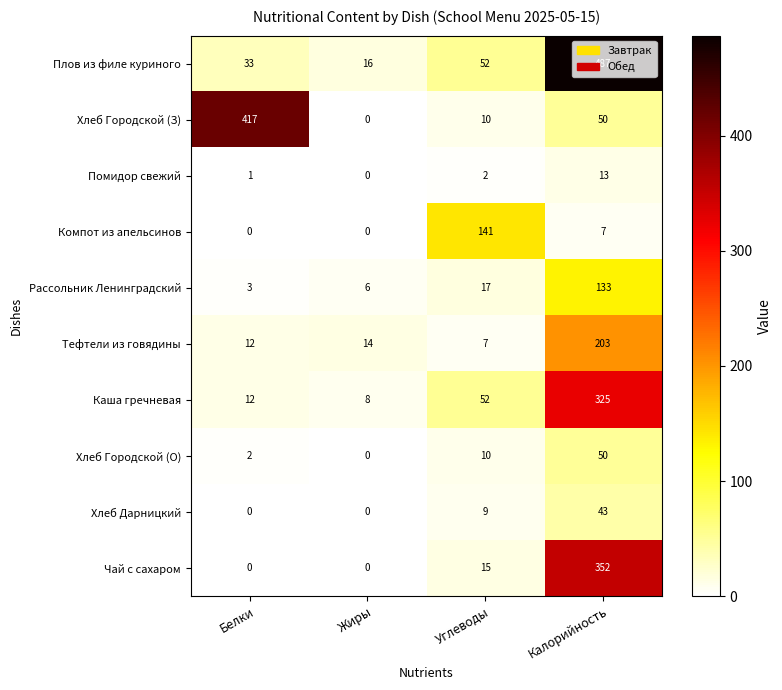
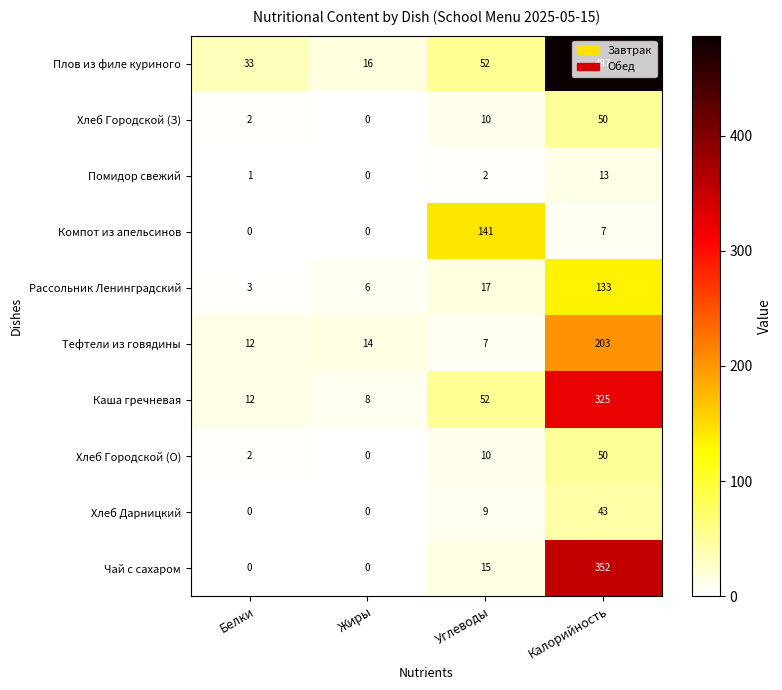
  {
    "Плов из филе куриного": {
      "Белки": 33,
      "Жиры": 16,
      "Углеводы": 52
    },
    "Хлеб Городской (З)": {
-     "Белки": 417,
+     "Белки": 2,
      "Жиры": 0,
      "Углеводы": 10,
      "Калорийность": 50
    },
    "Помидор свежий": {
      "Белки": 1,
      "Жиры": 0,
      "Углеводы": 2,
      "Калорийность": 13
    },
    "Компот из апельсинов": {
      "Белки": 0,
      "Жиры": 0,
      "Углеводы": 141,
      "Калорийность": 7
    },
    "Рассольник Ленинградский": {
      "Белки": 3,
      "Жиры": 6,
      "Углеводы": 17,
      "Калорийность": 133
    },
    "Тефтели из говядины": {
      "Белки": 12,
      "Жиры": 14,
      "Углеводы": 7,
      "Калорийность": 203
    },
    "Каша гречневая": {
      "Белки": 12,
      "Жиры": 8,
      "Углеводы": 52,
      "Калорийность": 325
    },
    "Хлеб Городской (О)": {
      "Белки": 2,
      "Жиры": 0,
      "Углеводы": 10,
      "Калорийность": 50
    },
    "Хлеб Дарницкий": {
      "Белки": 0,
      "Жиры": 0,
      "Углеводы": 9,
      "Калорийность": 43
    },
    "Чай с сахаром": {
      "Белки": 0,
      "Жиры": 0,
      "Углеводы": 15,
      "Калорийность": 352
    }
  }
